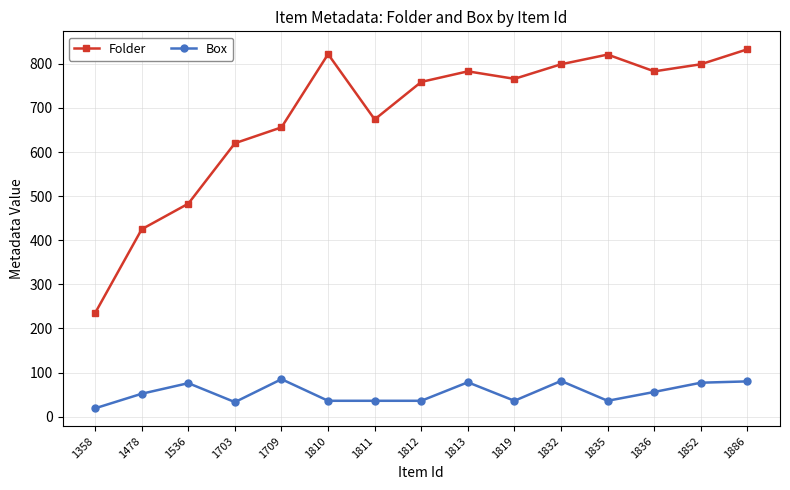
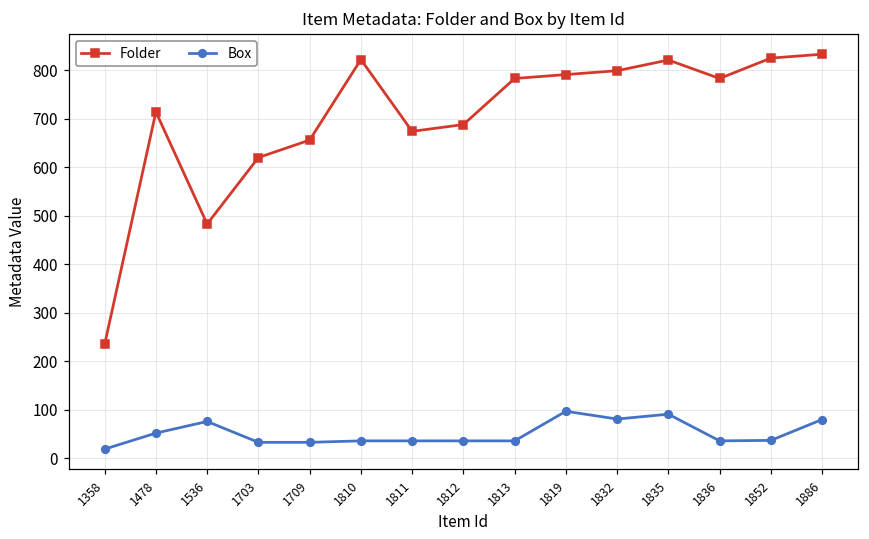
  {
    "Folder": {
      "1358": 240,
-     "1478": 430,
+     "1478": 710,
      "1536": 480,
      "1703": 620,
      "1709": 660,
      "1810": 820,
      "1811": 670,
-     "1812": 760,
+     "1812": 690,
      "1813": 780,
-     "1819": 770,
+     "1819": 790,
      "1832": 800,
      "1835": 820,
      "1836": 780,
-     "1852": 800,
+     "1852": 830,
      "1886": 830
    },
    "Box": {
      "1358": 20,
      "1478": 50,
      "1536": 80,
      "1703": 30,
-     "1709": 90,
+     "1709": 30,
      "1810": 40,
      "1811": 40,
      "1812": 40,
-     "1813": 80,
-     "1819": 40,
+     "1813": 40,
+     "1819": 100,
      "1832": 80,
-     "1835": 40,
-     "1836": 60,
-     "1852": 80,
+     "1835": 90,
+     "1836": 40,
+     "1852": 40,
      "1886": 80
    }
  }
